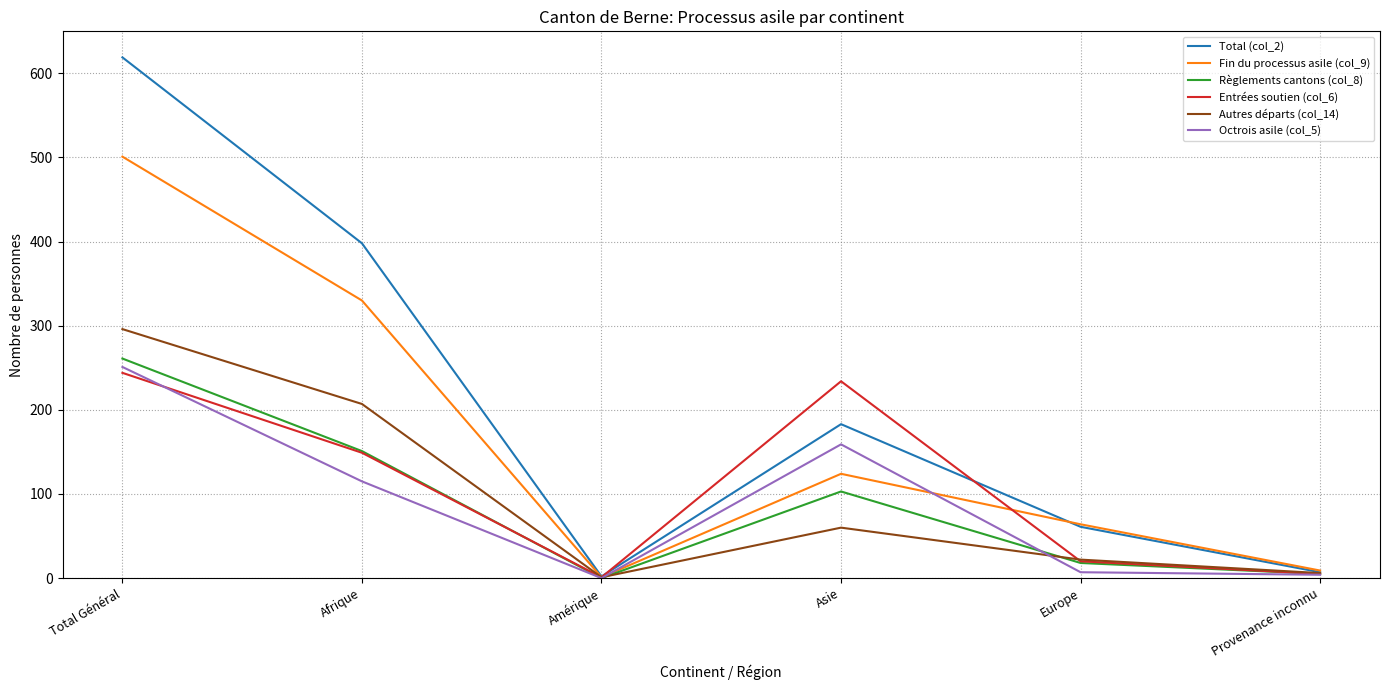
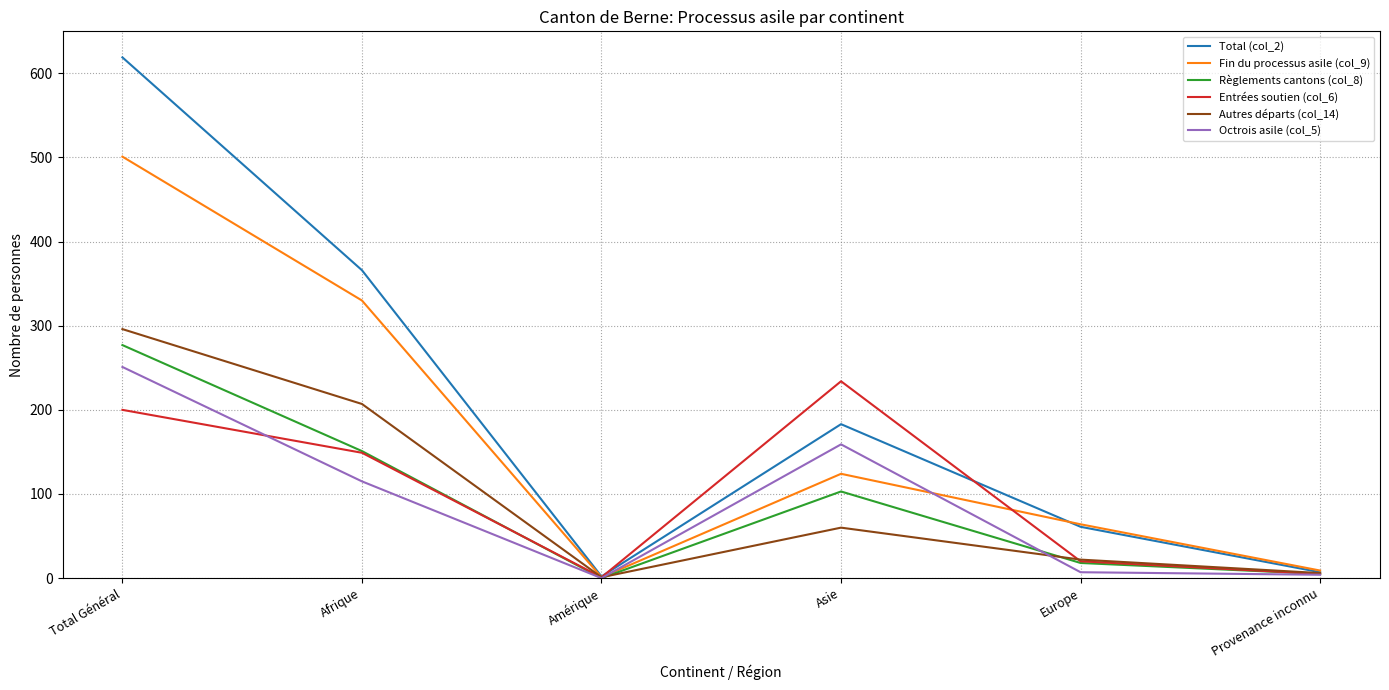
  {
    "Total (col_2)": {
      "Total Général": 620,
-     "Afrique": 400,
+     "Afrique": 370,
      "Asie": 180
    },
    "Fin du processus asile (col_9)": {
      "Total Général": 500,
      "Afrique": 330,
      "Asie": 120
    },
    "Règlements cantons (col_8)": {
-     "Total Général": 260,
+     "Total Général": 280,
      "Asie": 100
    },
    "Entrées soutien (col_6)": {
-     "Total Général": 240,
+     "Total Général": 200,
      "Asie": 230
    },
    "Autres départs (col_14)": {
      "Total Général": 300,
      "Afrique": 210,
      "Asie": 60
    },
    "Octrois asile (col_5)": {
      "Total Général": 250,
      "Afrique": 120,
      "Asie": 160,
      "Europe": 10
    }
  }
